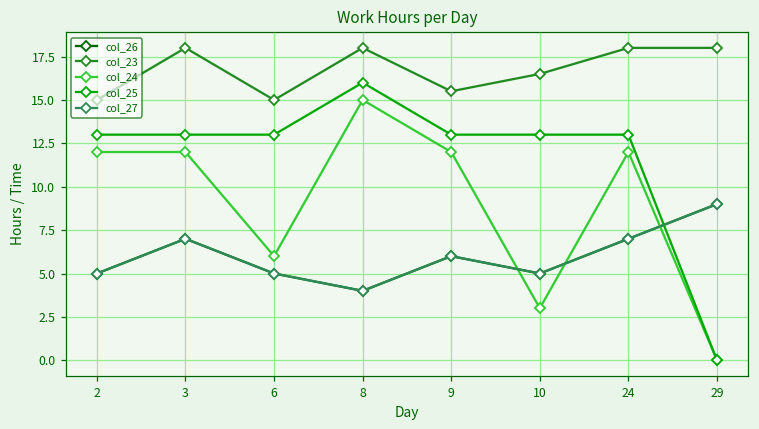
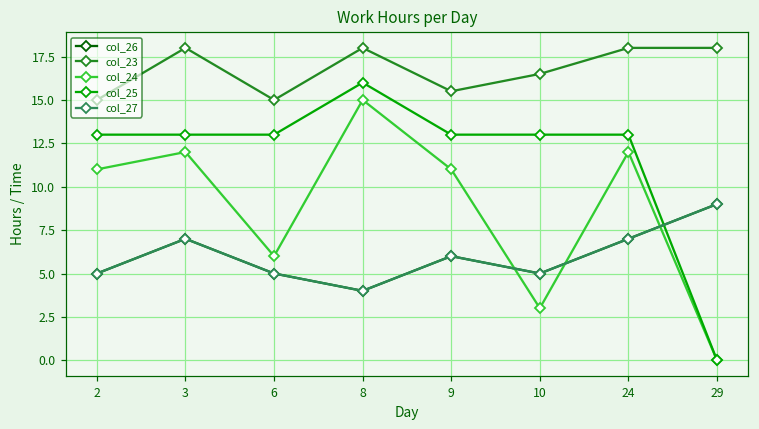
  {
    "col_24": {
-     "2": 12,
+     "2": 11,
      "3": 12,
      "6": 6,
      "8": 15,
-     "9": 12,
+     "9": 11,
      "10": 3,
      "24": 12
    }
  }
